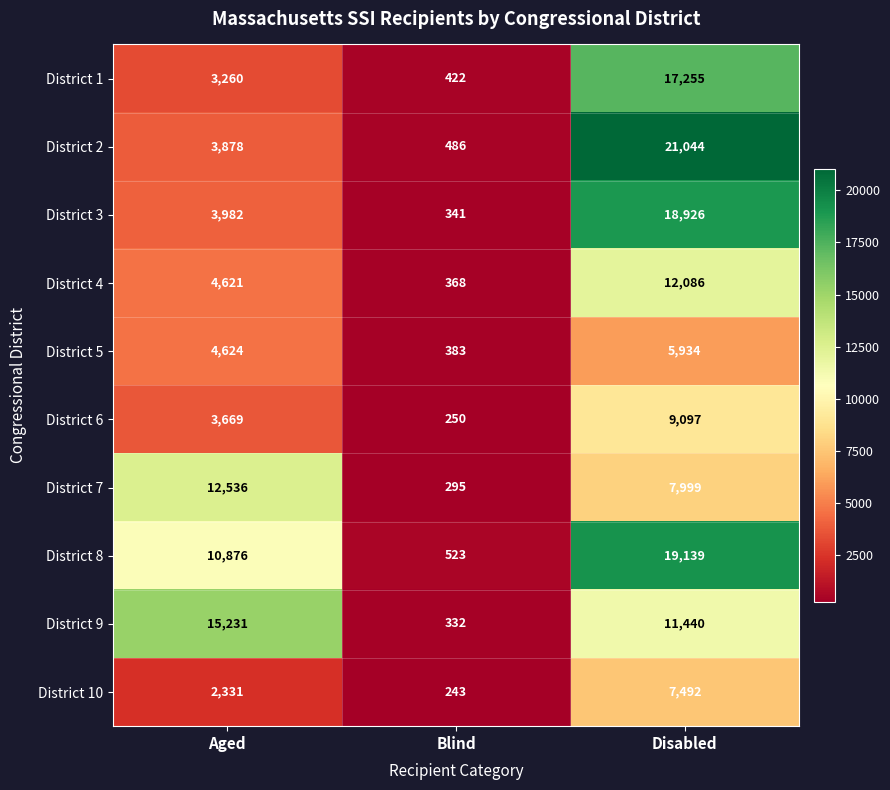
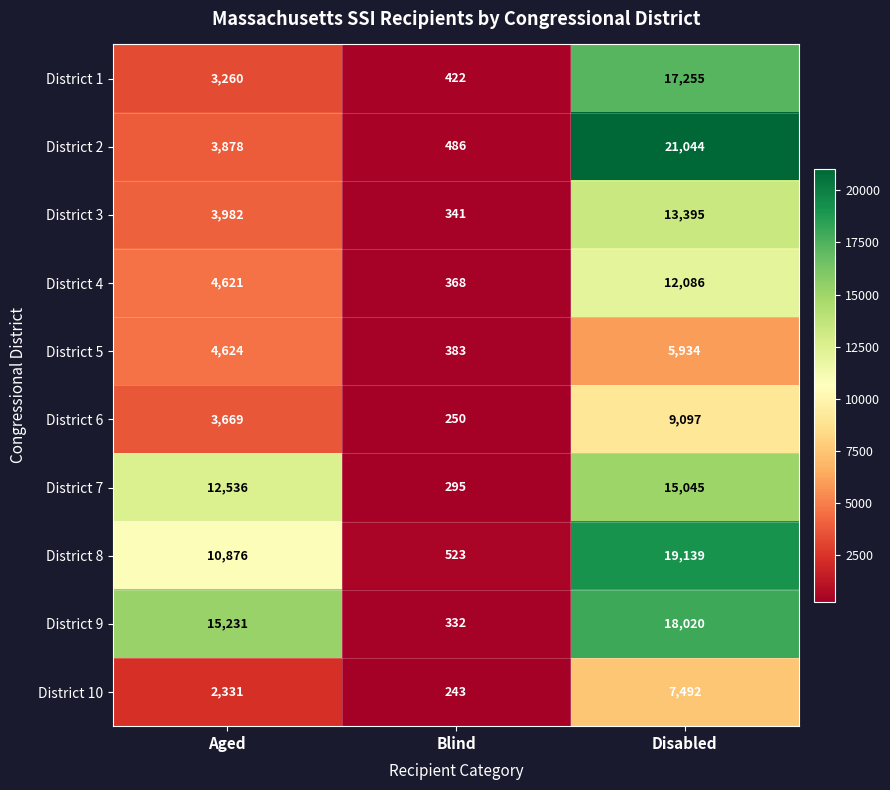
  {
    "District 1": {
      "Aged": "3,260",
      "Blind": "422",
      "Disabled": "17,255"
    },
    "District 2": {
      "Aged": "3,878",
      "Blind": "486",
      "Disabled": "21,044"
    },
    "District 3": {
      "Aged": "3,982",
      "Blind": "341",
-     "Disabled": "18,926"
+     "Disabled": "13,395"
    },
    "District 4": {
      "Aged": "4,621",
      "Blind": "368",
      "Disabled": "12,086"
    },
    "District 5": {
      "Aged": "4,624",
      "Blind": "383",
      "Disabled": "5,934"
    },
    "District 6": {
      "Aged": "3,669",
      "Blind": "250",
      "Disabled": "9,097"
    },
    "District 7": {
      "Aged": "12,536",
      "Blind": "295",
-     "Disabled": "7,999"
+     "Disabled": "15,045"
    },
    "District 8": {
      "Aged": "10,876",
      "Blind": "523",
      "Disabled": "19,139"
    },
    "District 9": {
      "Aged": "15,231",
      "Blind": "332",
-     "Disabled": "11,440"
+     "Disabled": "18,020"
    },
    "District 10": {
      "Aged": "2,331",
      "Blind": "243",
      "Disabled": "7,492"
    }
  }
